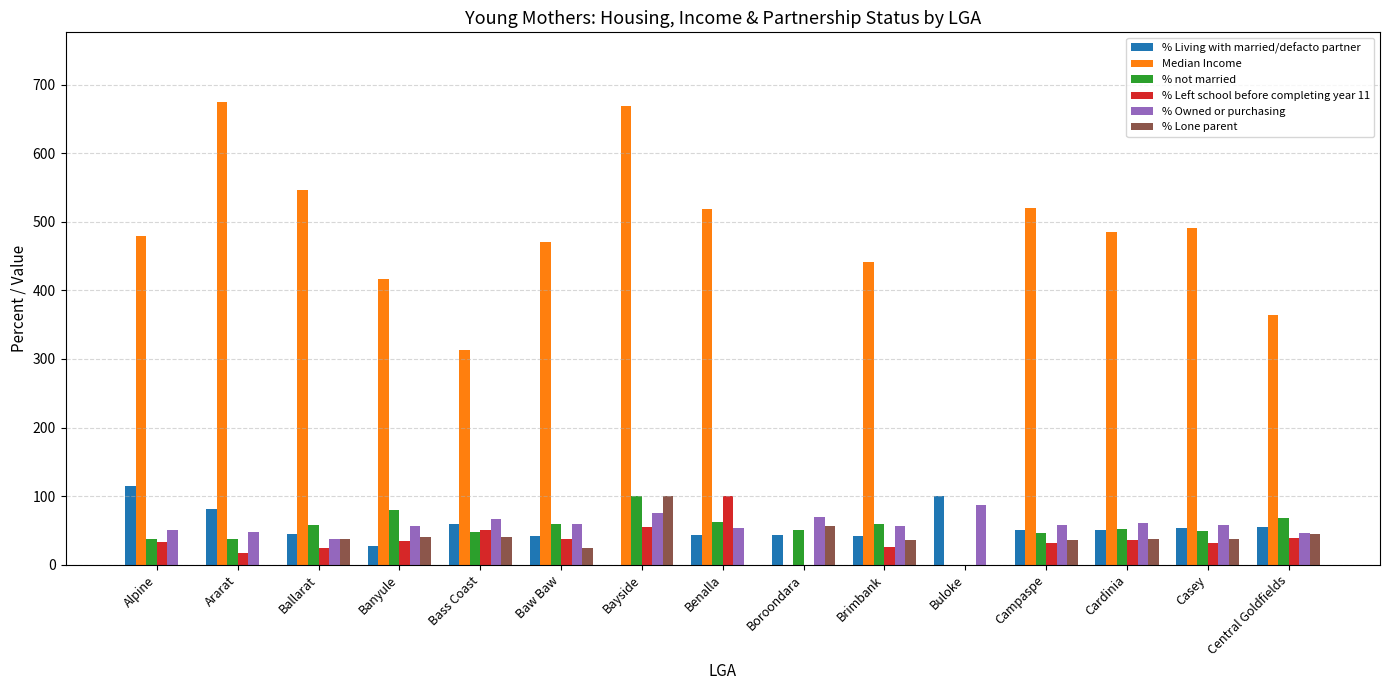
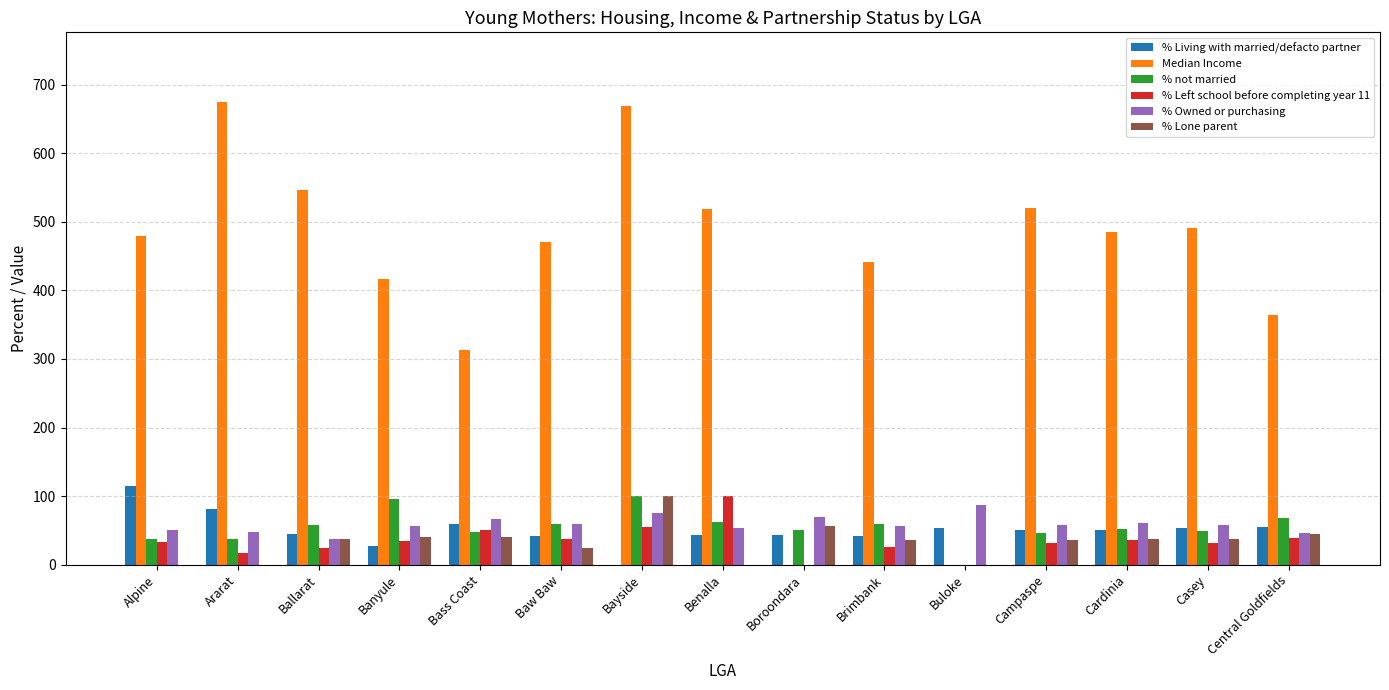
  {
    "% Living with married/defacto partner": {
      "Alpine": 110,
      "Ararat": 80,
      "Ballarat": 40,
      "Banyule": 30,
      "Bass Coast": 60,
      "Baw Baw": 40,
      "Bayside": 0,
      "Benalla": 40,
      "Boroondara": 40,
      "Brimbank": 40,
-     "Buloke": 100,
+     "Buloke": 50,
      "Campaspe": 50,
      "Cardinia": 50,
      "Casey": 50,
      "Central Goldfields": 50
    },
    "Median Income": {
      "Alpine": 480,
      "Ararat": 680,
      "Ballarat": 550,
      "Banyule": 420,
      "Bass Coast": 310,
      "Baw Baw": 470,
      "Bayside": 670,
      "Benalla": 520,
      "Boroondara": 0,
      "Brimbank": 440,
      "Buloke": 0,
      "Campaspe": 520,
      "Cardinia": 490,
      "Casey": 490,
      "Central Goldfields": 360
    },
    "% not married": {
      "Alpine": 40,
      "Ararat": 40,
      "Ballarat": 60,
-     "Banyule": 80,
+     "Banyule": 100,
      "Bass Coast": 50,
      "Baw Baw": 60,
      "Bayside": 100,
      "Benalla": 60,
      "Boroondara": 50,
      "Brimbank": 60,
      "Buloke": 0,
      "Campaspe": 50,
      "Cardinia": 50,
      "Casey": 50,
      "Central Goldfields": 70
    },
    "% Left school before completing year 11": {
      "Alpine": 30,
      "Ararat": 20,
      "Ballarat": 20,
      "Banyule": 40,
      "Bass Coast": 50,
      "Baw Baw": 40,
      "Bayside": 60,
      "Benalla": 100,
      "Boroondara": 0,
      "Brimbank": 30,
      "Buloke": 0,
      "Campaspe": 30,
      "Cardinia": 40,
      "Casey": 30,
      "Central Goldfields": 40
    },
    "% Owned or purchasing": {
      "Alpine": 50,
      "Ararat": 50,
      "Ballarat": 40,
      "Banyule": 60,
      "Bass Coast": 70,
      "Baw Baw": 60,
      "Bayside": 70,
      "Benalla": 50,
      "Boroondara": 70,
      "Brimbank": 60,
      "Buloke": 90,
      "Campaspe": 60,
      "Cardinia": 60,
      "Casey": 60,
      "Central Goldfields": 50
    },
    "% Lone parent": {
      "Alpine": 0,
      "Ararat": 0,
      "Ballarat": 40,
      "Banyule": 40,
      "Bass Coast": 40,
      "Baw Baw": 20,
      "Bayside": 100,
      "Benalla": 0,
      "Boroondara": 60,
      "Brimbank": 40,
      "Buloke": 0,
      "Campaspe": 40,
      "Cardinia": 40,
      "Casey": 40,
      "Central Goldfields": 50
    }
  }
